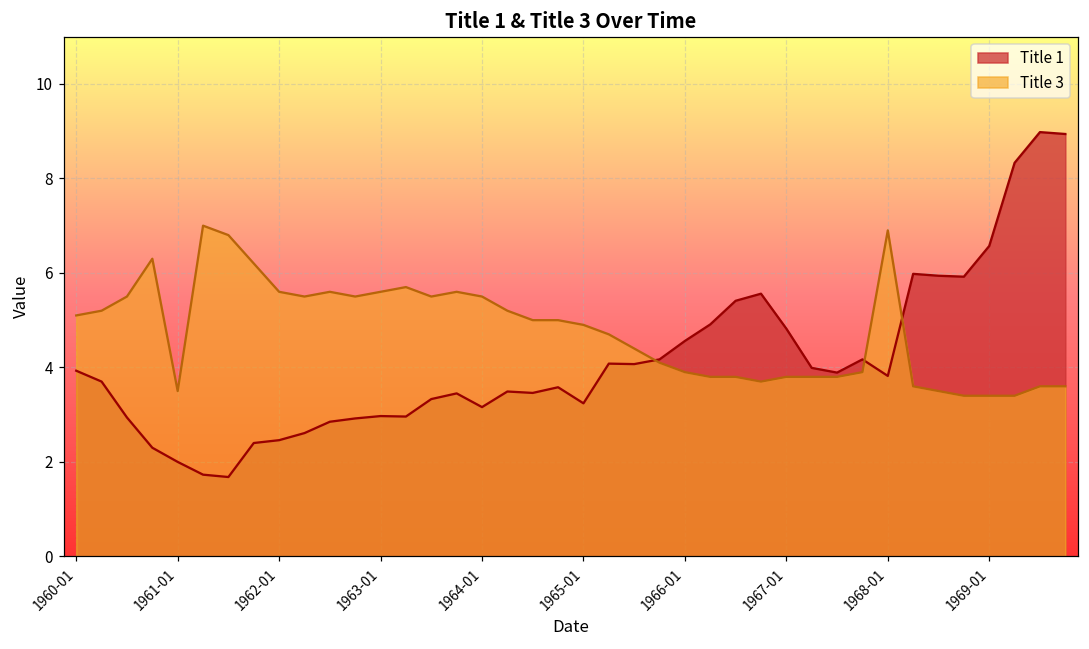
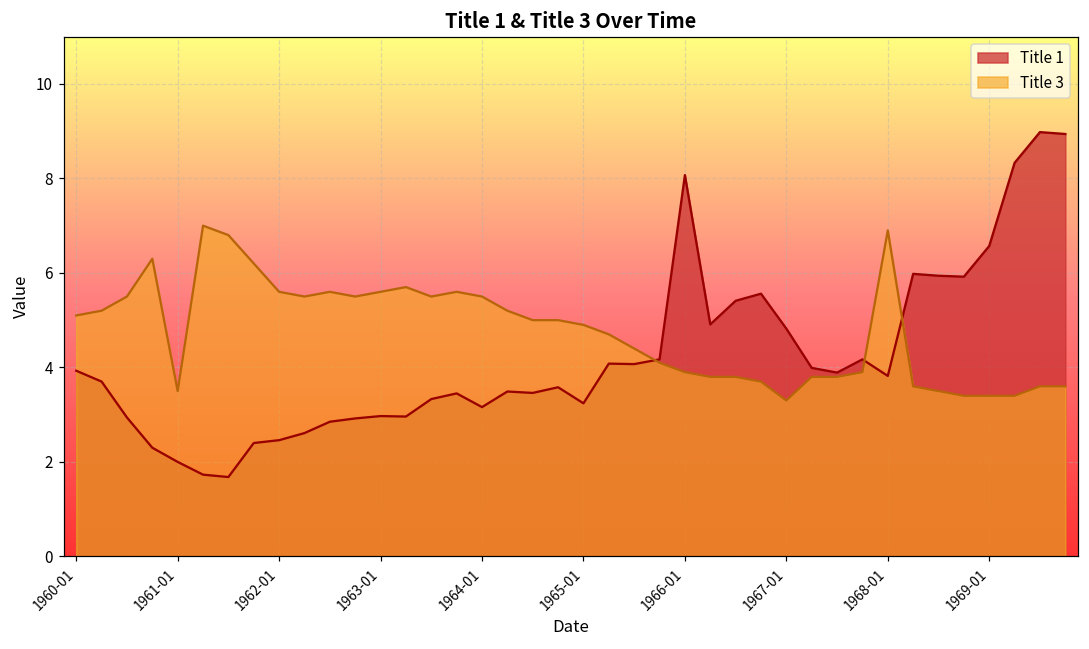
  {
    "Title 1": {
      "1960-01": 3.9,
      "1961-01": 2.0,
      "1962-01": 2.5,
      "1963-01": 3.0,
      "1964-01": 3.2,
      "1965-01": 3.2,
-     "1966-01": 4.6,
+     "1966-01": 8.1,
      "1967-01": 4.8,
      "1968-01": 3.8,
      "1969-01": 6.6
    },
    "Title 3": {
      "1960-01": 5.1,
      "1961-01": 3.5,
      "1962-01": 5.6,
      "1963-01": 5.6,
      "1964-01": 5.5,
      "1965-01": 4.9,
      "1966-01": 3.9,
-     "1967-01": 3.8,
+     "1967-01": 3.3,
      "1968-01": 6.9,
      "1969-01": 3.4
    }
  }
